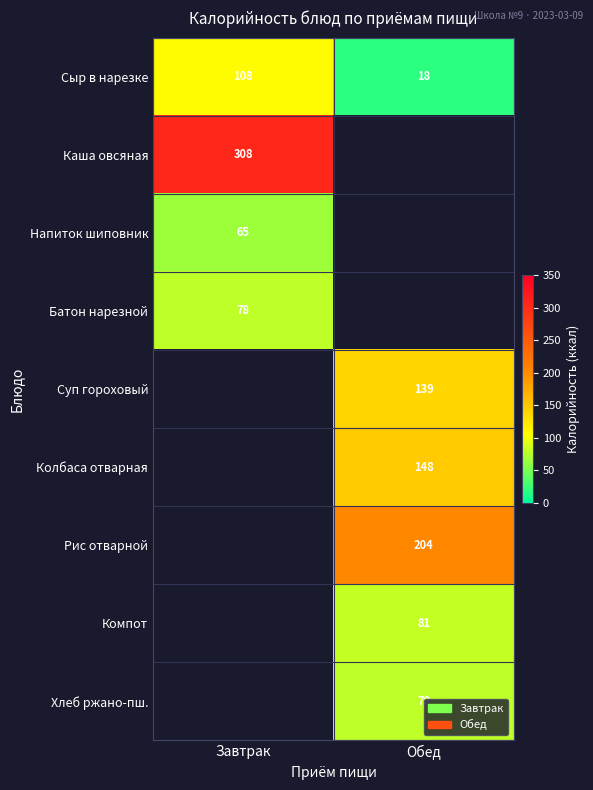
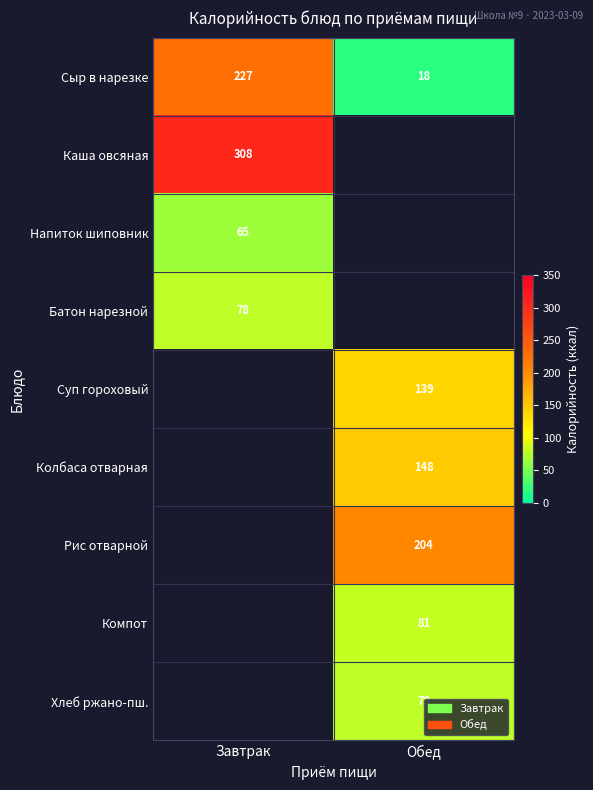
  {
    "Сыр в нарезке": {
-     "Завтрак": 108,
+     "Завтрак": 227,
      "Обед": 18
    },
    "Каша овсяная": {
      "Завтрак": 308
    },
    "Напиток шиповник": {
      "Завтрак": 65
    },
    "Батон нарезной": {
      "Завтрак": 78
    },
    "Суп гороховый": {
      "Обед": 139
    },
    "Колбаса отварная": {
      "Обед": 148
    },
    "Рис отварной": {
      "Обед": 204
    },
    "Компот": {
      "Обед": 81
    }
  }
